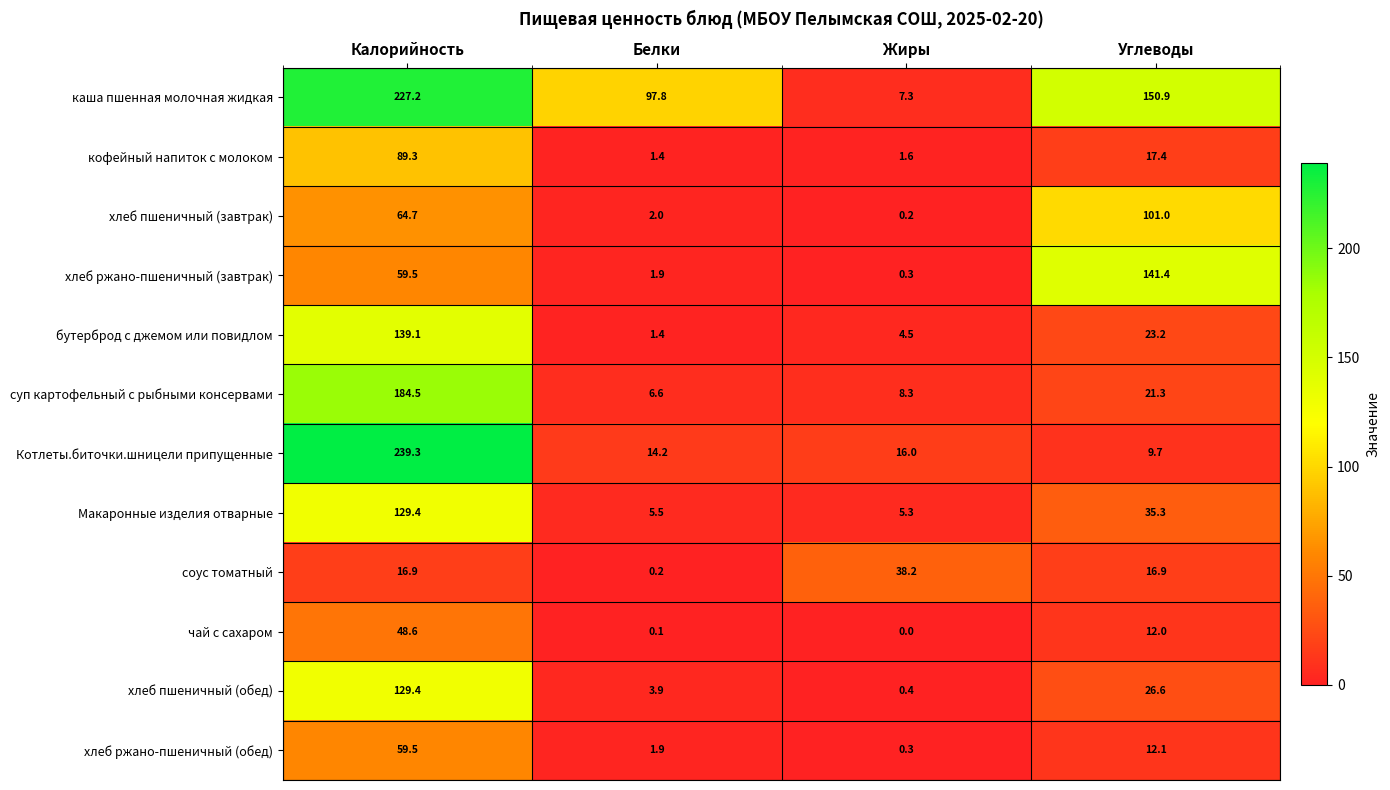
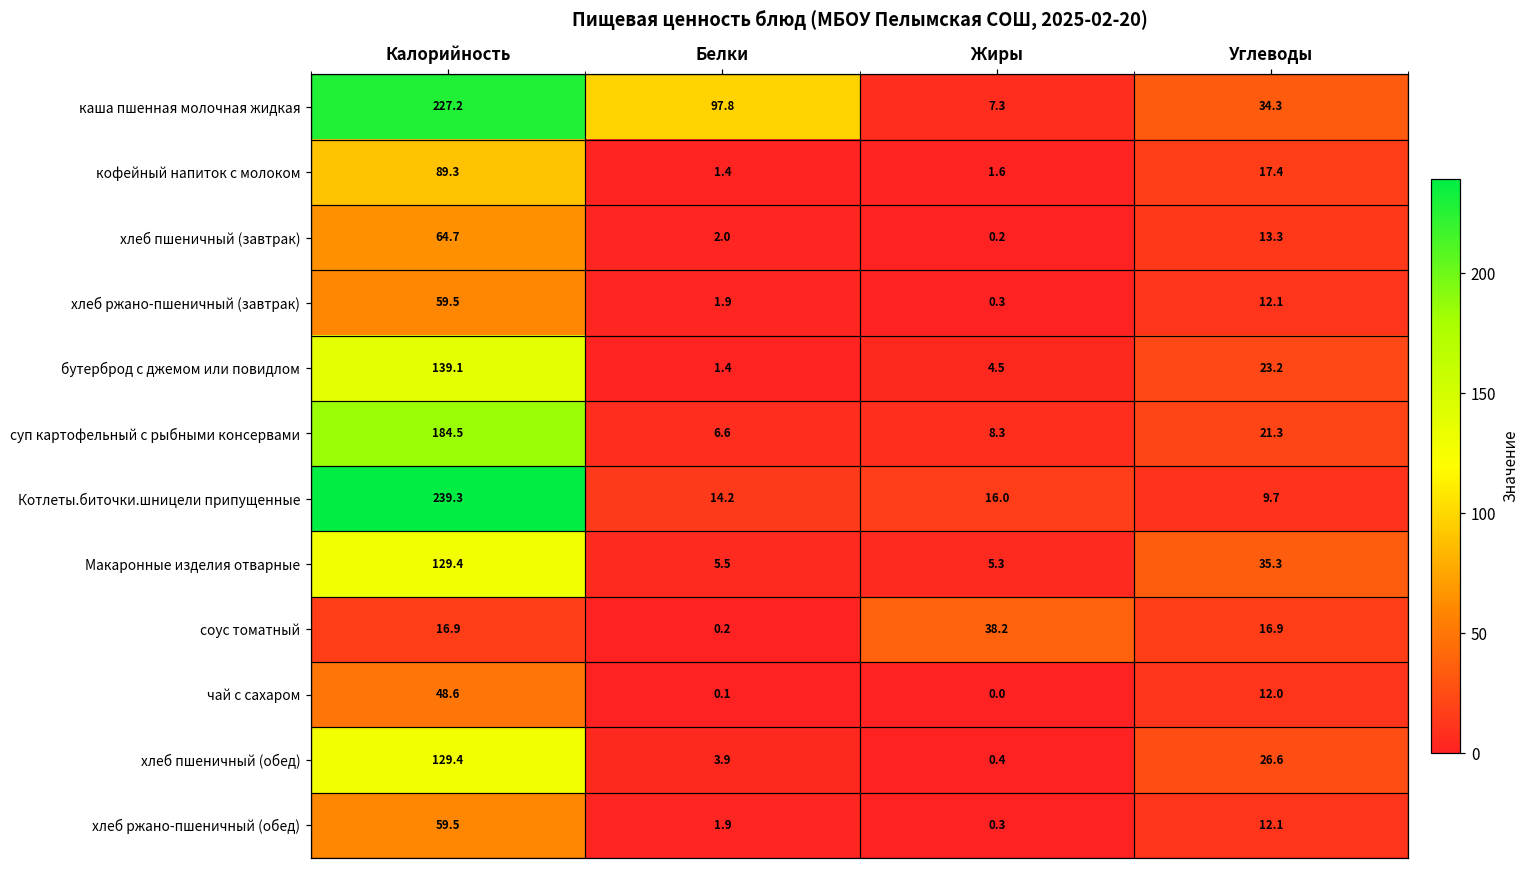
  {
    "каша пшенная молочная жидкая": {
      "Калорийность": 227.2,
      "Белки": 97.8,
      "Жиры": 7.3,
-     "Углеводы": 150.9
+     "Углеводы": 34.3
    },
    "кофейный напиток с молоком": {
      "Калорийность": 89.3,
      "Белки": 1.4,
      "Жиры": 1.6,
      "Углеводы": 17.4
    },
    "хлеб пшеничный (завтрак)": {
      "Калорийность": 64.7,
      "Белки": 2.0,
      "Жиры": 0.2,
-     "Углеводы": 101.0
+     "Углеводы": 13.3
    },
    "хлеб ржано-пшеничный (завтрак)": {
      "Калорийность": 59.5,
      "Белки": 1.9,
      "Жиры": 0.3,
-     "Углеводы": 141.4
+     "Углеводы": 12.1
    },
    "бутерброд с джемом или повидлом": {
      "Калорийность": 139.1,
      "Белки": 1.4,
      "Жиры": 4.5,
      "Углеводы": 23.2
    },
    "суп картофельный с рыбными консервами": {
      "Калорийность": 184.5,
      "Белки": 6.6,
      "Жиры": 8.3,
      "Углеводы": 21.3
    },
    "Котлеты.биточки.шницели припущенные": {
      "Калорийность": 239.3,
      "Белки": 14.2,
      "Жиры": 16.0,
      "Углеводы": 9.7
    },
    "Макаронные изделия отварные": {
      "Калорийность": 129.4,
      "Белки": 5.5,
      "Жиры": 5.3,
      "Углеводы": 35.3
    },
    "соус томатный": {
      "Калорийность": 16.9,
      "Белки": 0.2,
      "Жиры": 38.2,
      "Углеводы": 16.9
    },
    "чай с сахаром": {
      "Калорийность": 48.6,
      "Белки": 0.1,
      "Жиры": 0.0,
      "Углеводы": 12.0
    },
    "хлеб пшеничный (обед)": {
      "Калорийность": 129.4,
      "Белки": 3.9,
      "Жиры": 0.4,
      "Углеводы": 26.6
    },
    "хлеб ржано-пшеничный (обед)": {
      "Калорийность": 59.5,
      "Белки": 1.9,
      "Жиры": 0.3,
      "Углеводы": 12.1
    }
  }
